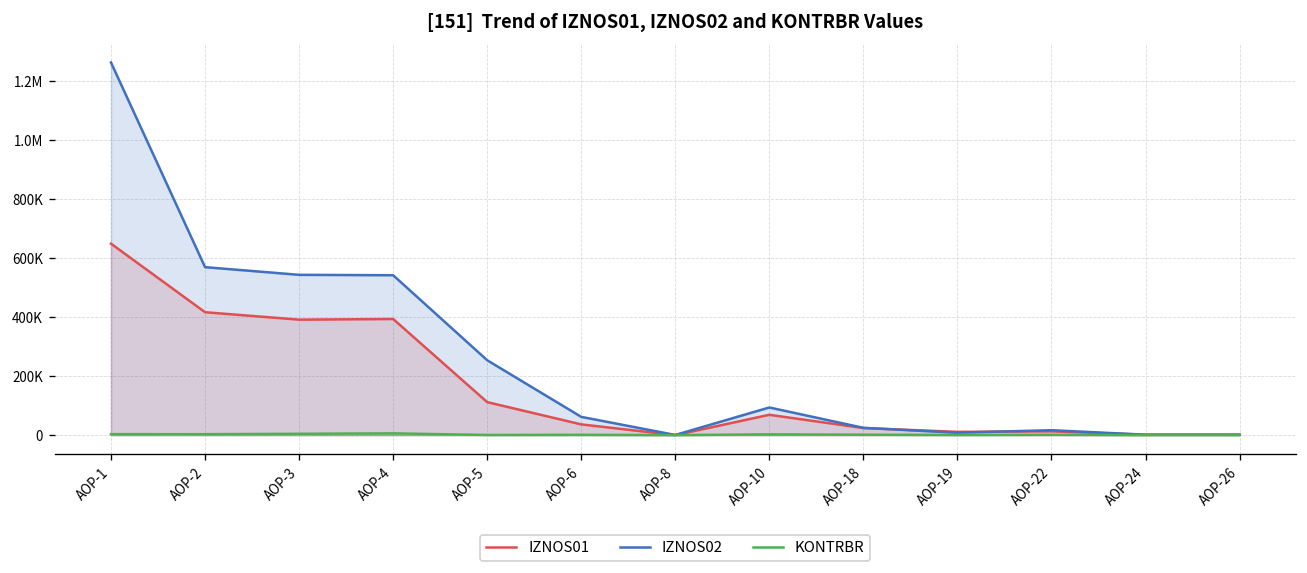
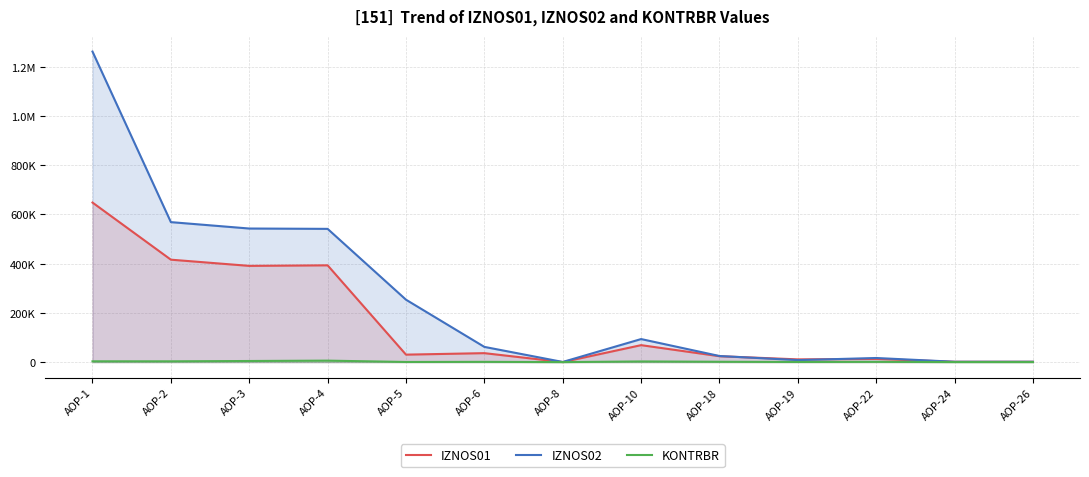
  {
    "IZNOS01": {
      "AOP-1": 650000,
      "AOP-2": 420000,
      "AOP-3": 390000,
      "AOP-4": 390000,
-     "AOP-5": 110000,
+     "AOP-5": 30000,
      "AOP-6": 40000,
      "AOP-10": 70000
    },
    "IZNOS02": {
      "AOP-1": 1260000,
      "AOP-2": 570000,
      "AOP-3": 540000,
      "AOP-4": 540000,
      "AOP-5": 250000,
      "AOP-6": 60000,
      "AOP-10": 90000
    },
    "KONTRBR": {
      "AOP-1": 0,
      "AOP-2": 0,
      "AOP-3": 0,
      "AOP-4": 10000,
      "AOP-5": 0,
      "AOP-6": 0,
      "AOP-10": 0,
      "AOP-18": 0,
      "AOP-22": 0
    }
  }
